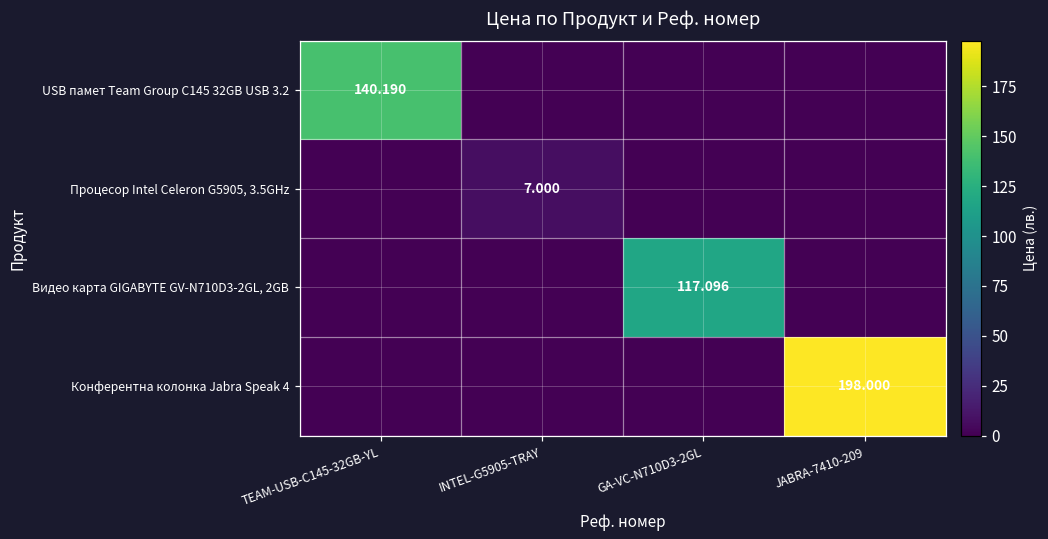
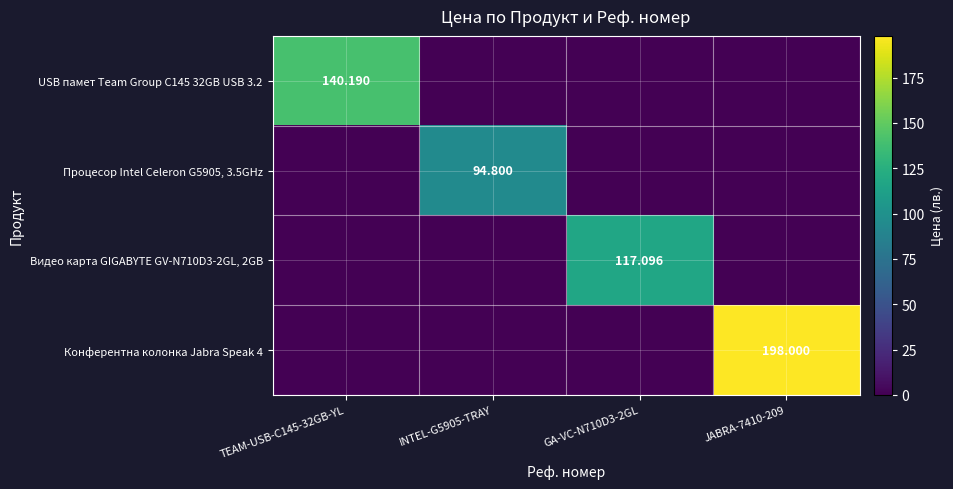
  {
    "USB памет Team Group C145 32GB USB 3.2": {
      "TEAM-USB-C145-32GB-YL": 140.190
    },
    "Процесор Intel Celeron G5905, 3.5GHz": {
-     "INTEL-G5905-TRAY": 7.000
+     "INTEL-G5905-TRAY": 94.800
    },
    "Видео карта GIGABYTE GV-N710D3-2GL, 2GB": {
      "GA-VC-N710D3-2GL": 117.096
    },
    "Конферентна колонка Jabra Speak 4": {
      "JABRA-7410-209": 198.000
    }
  }
